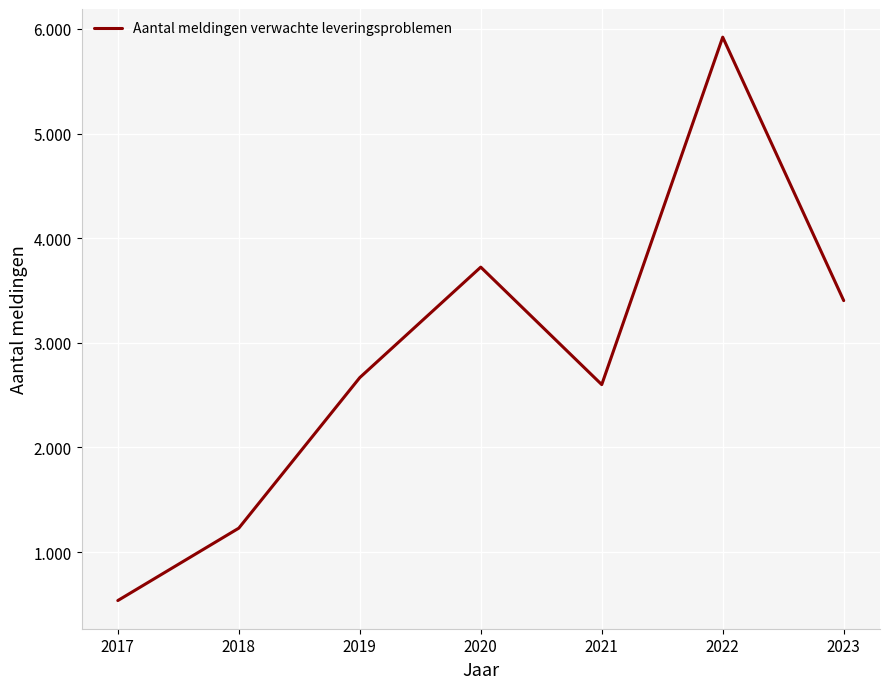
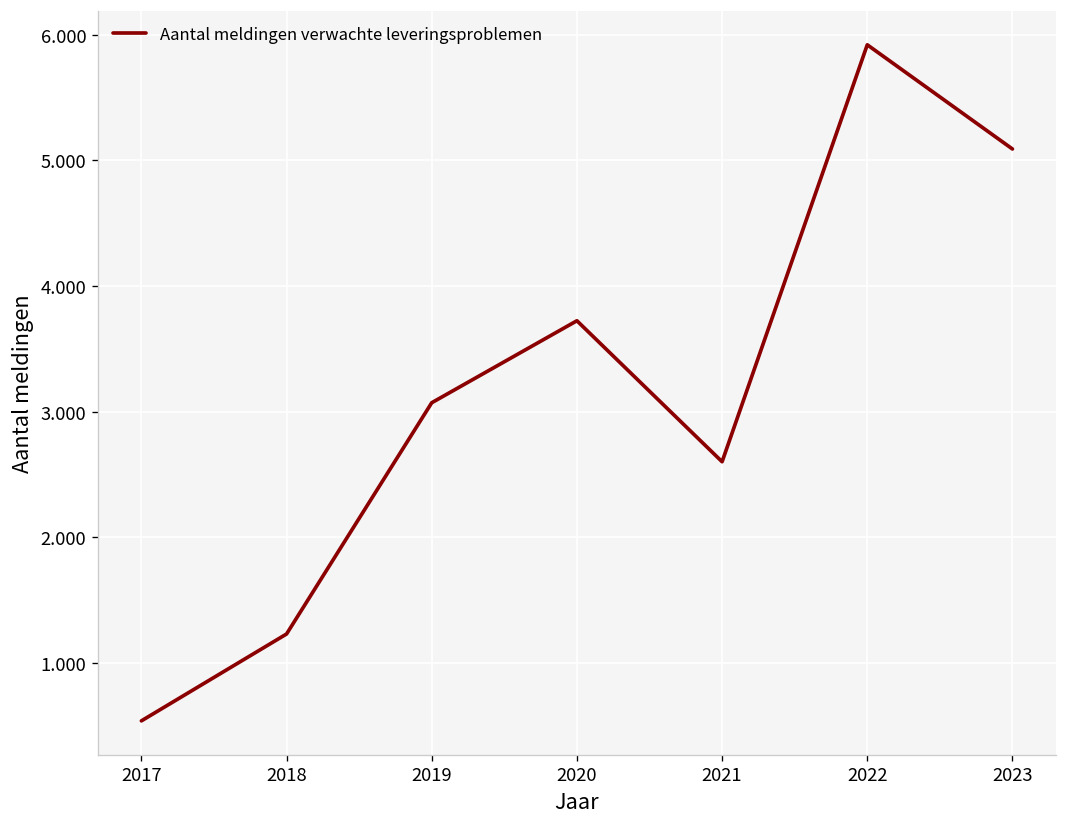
  {
    "2017": 0.54,
    "2018": 1.23,
-   "2019": 2.67,
+   "2019": 3.07,
    "2020": 3.72,
    "2021": 2.60,
    "2022": 5.92,
-   "2023": 3.40
+   "2023": 5.09
  }
